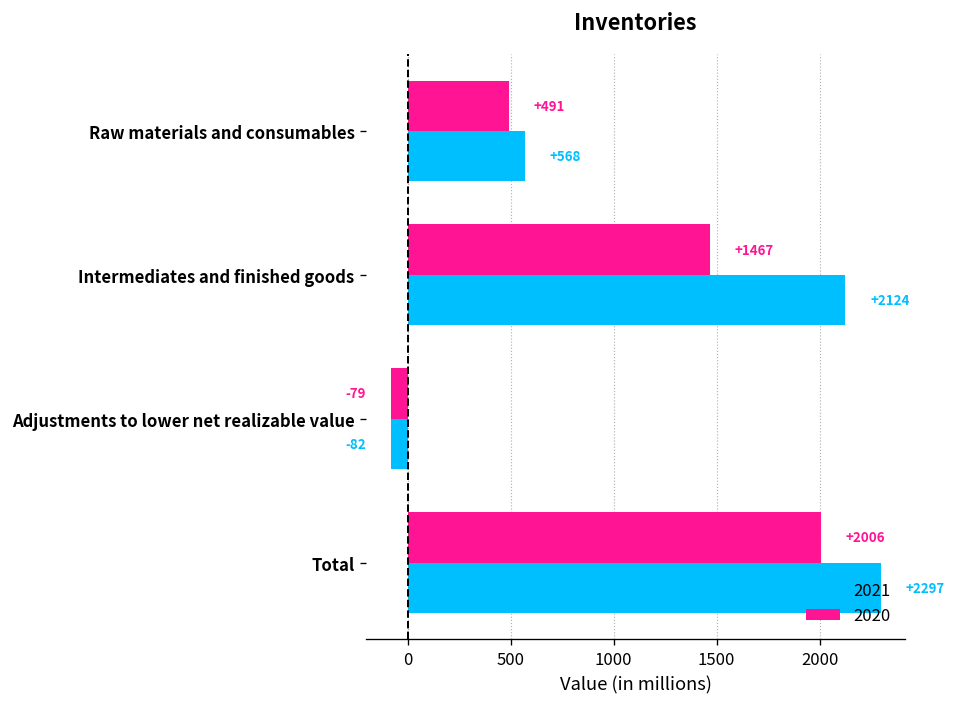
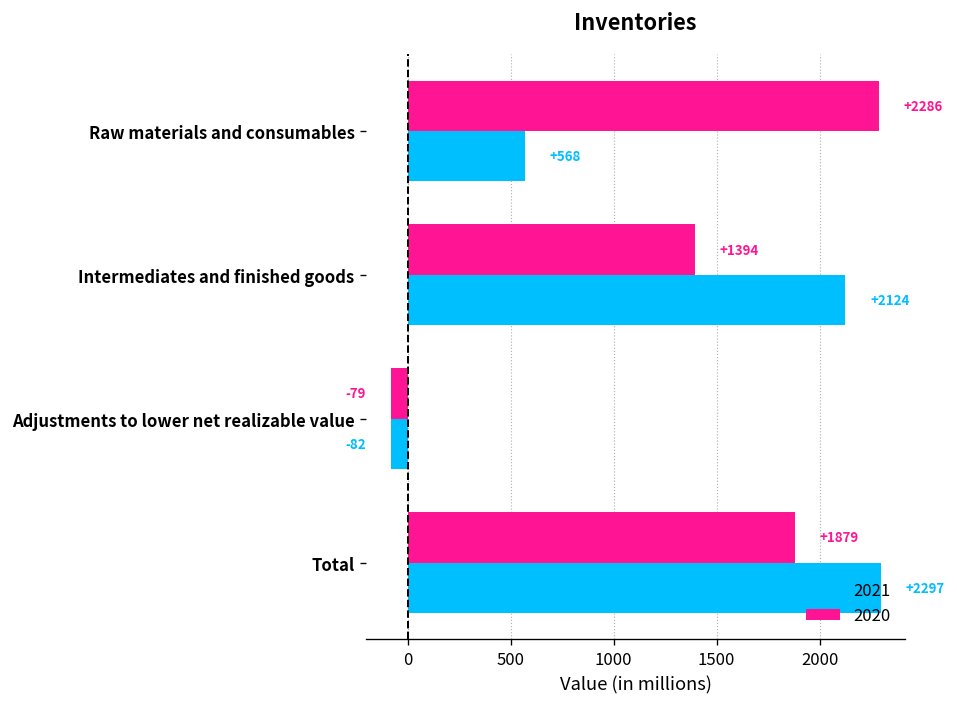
  {
    "2021": {
      "Raw materials and consumables": "+568",
      "Intermediates and finished goods": "+2124",
      "Adjustments to lower net realizable value": "-82",
      "Total": "+2297"
    },
    "2020": {
-     "Raw materials and consumables": "+491",
-     "Intermediates and finished goods": "+1467",
+     "Raw materials and consumables": "+2286",
+     "Intermediates and finished goods": "+1394",
      "Adjustments to lower net realizable value": "-79",
-     "Total": "+2006"
+     "Total": "+1879"
    }
  }
